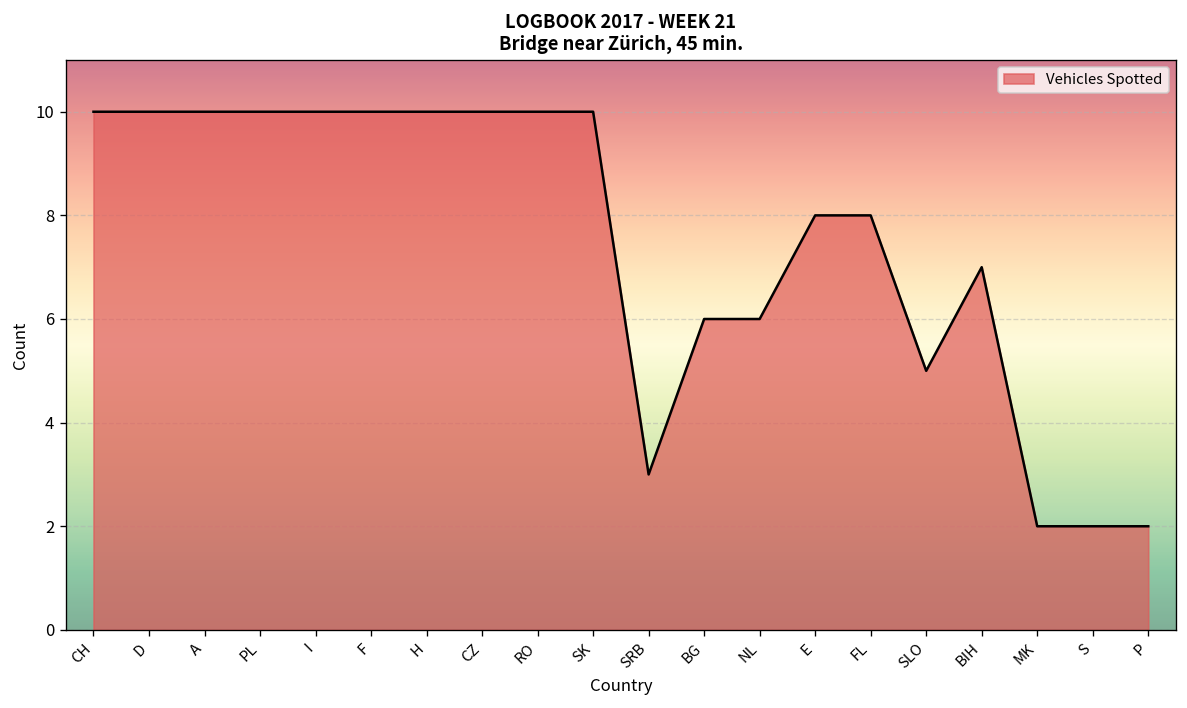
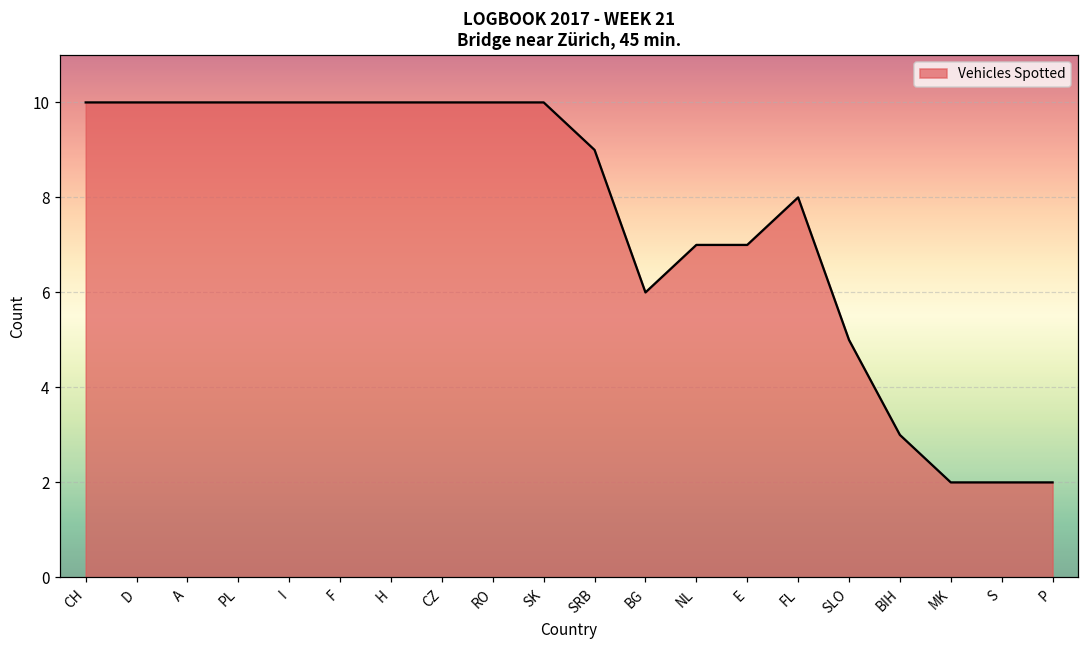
  {
    "CH": 10,
    "D": 10,
    "A": 10,
    "PL": 10,
    "I": 10,
    "F": 10,
    "H": 10,
    "CZ": 10,
    "RO": 10,
    "SK": 10,
-   "SRB": 3,
+   "SRB": 9,
    "BG": 6,
-   "NL": 6,
-   "E": 8,
+   "NL": 7,
+   "E": 7,
    "FL": 8,
    "SLO": 5,
-   "BIH": 7,
+   "BIH": 3,
    "MK": 2,
    "S": 2,
    "P": 2
  }
